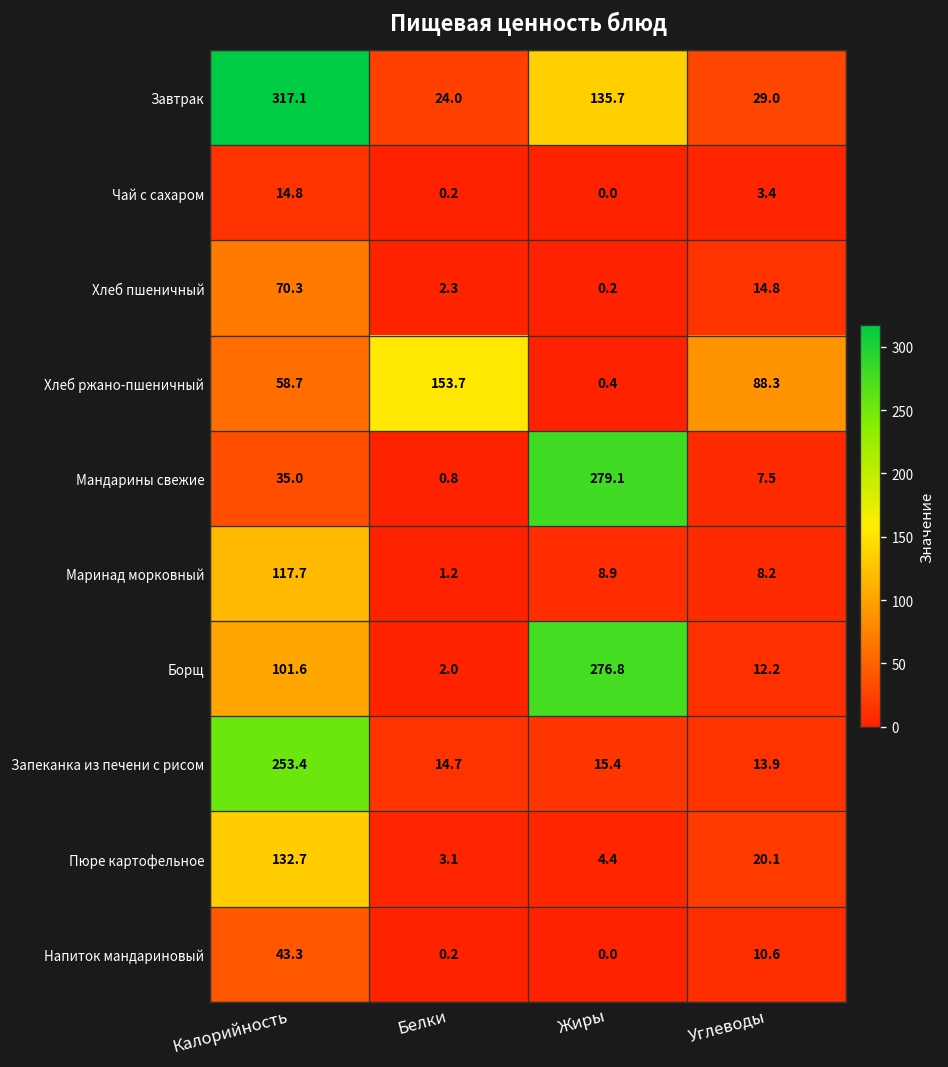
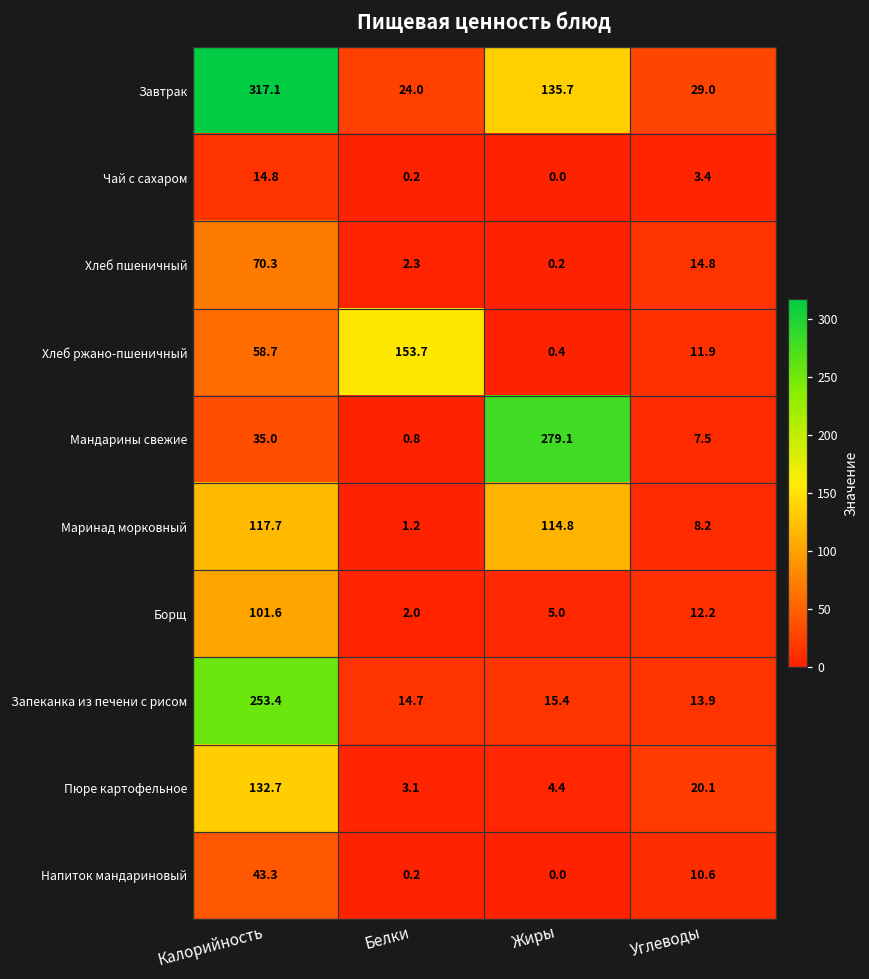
  {
    "Завтрак": {
      "Калорийность": 317.1,
      "Белки": 24.0,
      "Жиры": 135.7,
      "Углеводы": 29.0
    },
    "Чай с сахаром": {
      "Калорийность": 14.8,
      "Белки": 0.2,
      "Жиры": 0.0,
      "Углеводы": 3.4
    },
    "Хлеб пшеничный": {
      "Калорийность": 70.3,
      "Белки": 2.3,
      "Жиры": 0.2,
      "Углеводы": 14.8
    },
    "Хлеб ржано-пшеничный": {
      "Калорийность": 58.7,
      "Белки": 153.7,
      "Жиры": 0.4,
-     "Углеводы": 88.3
+     "Углеводы": 11.9
    },
    "Мандарины свежие": {
      "Калорийность": 35.0,
      "Белки": 0.8,
      "Жиры": 279.1,
      "Углеводы": 7.5
    },
    "Маринад морковный": {
      "Калорийность": 117.7,
      "Белки": 1.2,
-     "Жиры": 8.9,
+     "Жиры": 114.8,
      "Углеводы": 8.2
    },
    "Борщ": {
      "Калорийность": 101.6,
      "Белки": 2.0,
-     "Жиры": 276.8,
+     "Жиры": 5.0,
      "Углеводы": 12.2
    },
    "Запеканка из печени с рисом": {
      "Калорийность": 253.4,
      "Белки": 14.7,
      "Жиры": 15.4,
      "Углеводы": 13.9
    },
    "Пюре картофельное": {
      "Калорийность": 132.7,
      "Белки": 3.1,
      "Жиры": 4.4,
      "Углеводы": 20.1
    },
    "Напиток мандариновый": {
      "Калорийность": 43.3,
      "Белки": 0.2,
      "Жиры": 0.0,
      "Углеводы": 10.6
    }
  }
